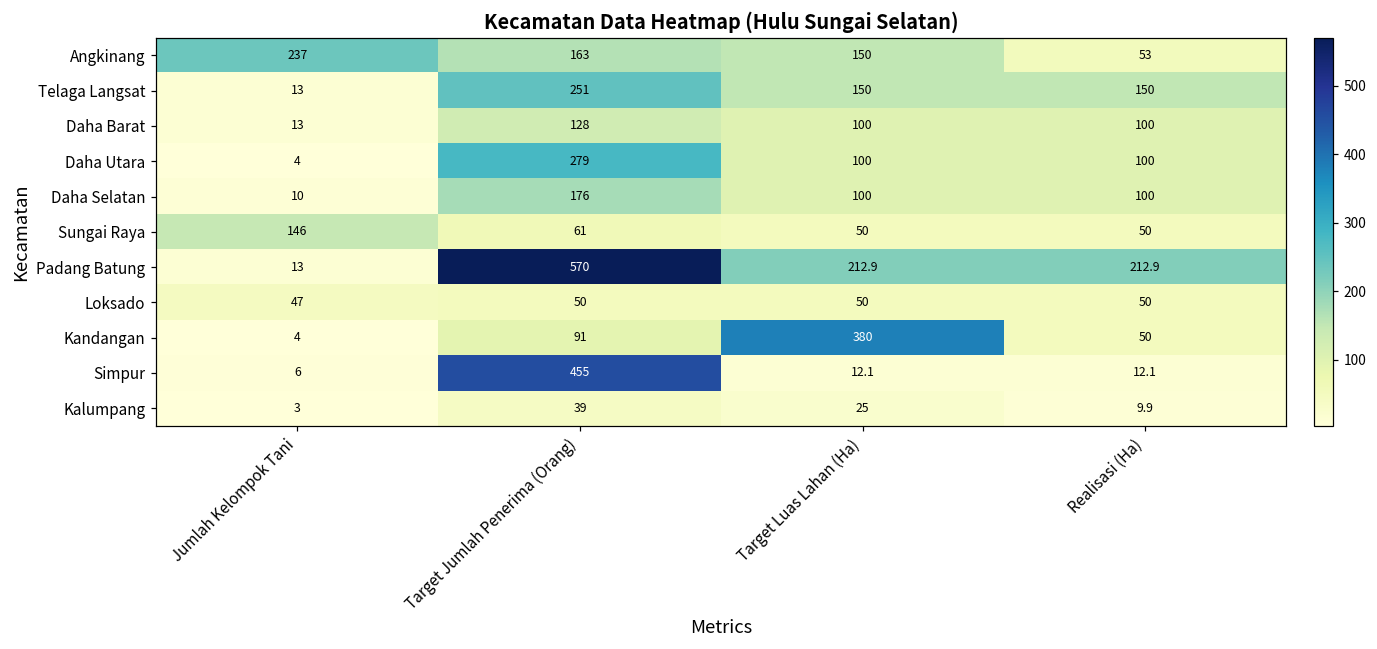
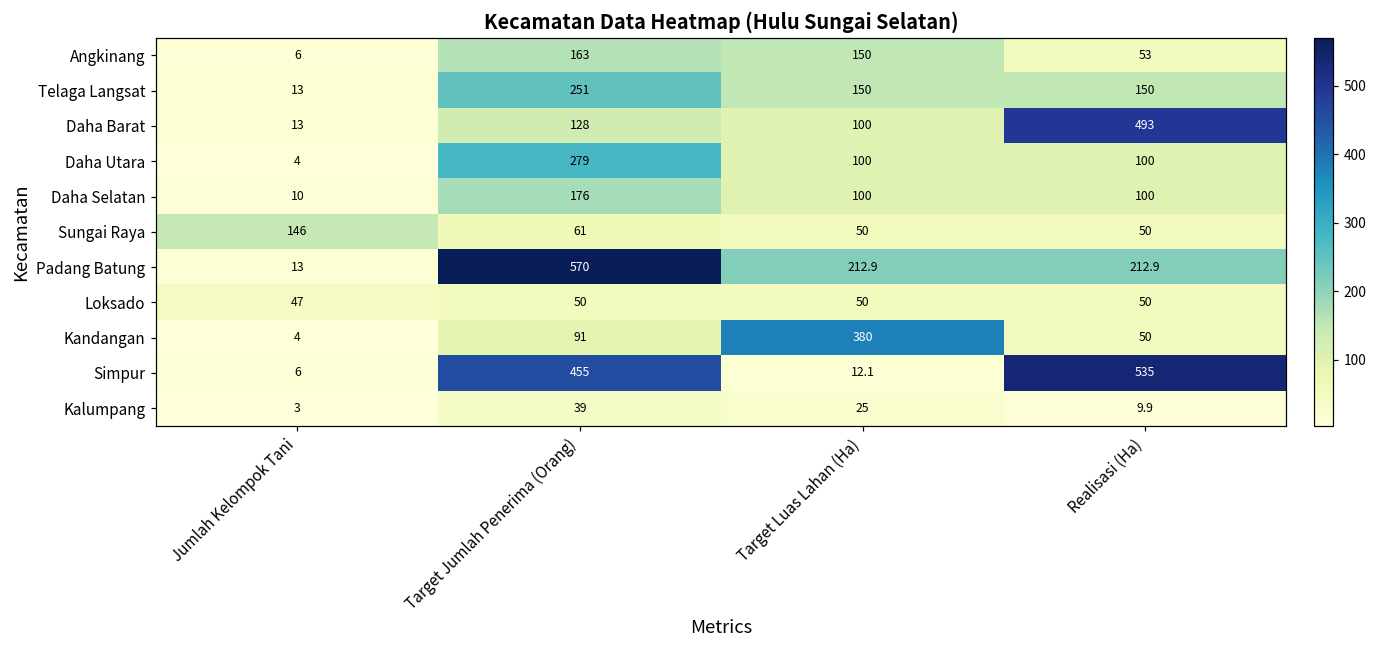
  {
    "Angkinang": {
-     "Jumlah Kelompok Tani": 237,
+     "Jumlah Kelompok Tani": 6,
      "Target Jumlah Penerima (Orang)": 163,
      "Target Luas Lahan (Ha)": 150,
      "Realisasi (Ha)": 53
    },
    "Telaga Langsat": {
      "Jumlah Kelompok Tani": 13,
      "Target Jumlah Penerima (Orang)": 251,
      "Target Luas Lahan (Ha)": 150,
      "Realisasi (Ha)": 150
    },
    "Daha Barat": {
      "Jumlah Kelompok Tani": 13,
      "Target Jumlah Penerima (Orang)": 128,
      "Target Luas Lahan (Ha)": 100,
-     "Realisasi (Ha)": 100
+     "Realisasi (Ha)": 493
    },
    "Daha Utara": {
      "Jumlah Kelompok Tani": 4,
      "Target Jumlah Penerima (Orang)": 279,
      "Target Luas Lahan (Ha)": 100,
      "Realisasi (Ha)": 100
    },
    "Daha Selatan": {
      "Jumlah Kelompok Tani": 10,
      "Target Jumlah Penerima (Orang)": 176,
      "Target Luas Lahan (Ha)": 100,
      "Realisasi (Ha)": 100
    },
    "Sungai Raya": {
      "Jumlah Kelompok Tani": 146,
      "Target Jumlah Penerima (Orang)": 61,
      "Target Luas Lahan (Ha)": 50,
      "Realisasi (Ha)": 50
    },
    "Padang Batung": {
      "Jumlah Kelompok Tani": 13,
      "Target Jumlah Penerima (Orang)": 570,
      "Target Luas Lahan (Ha)": 212.9,
      "Realisasi (Ha)": 212.9
    },
    "Loksado": {
      "Jumlah Kelompok Tani": 47,
      "Target Jumlah Penerima (Orang)": 50,
      "Target Luas Lahan (Ha)": 50,
      "Realisasi (Ha)": 50
    },
    "Kandangan": {
      "Jumlah Kelompok Tani": 4,
      "Target Jumlah Penerima (Orang)": 91,
      "Target Luas Lahan (Ha)": 380,
      "Realisasi (Ha)": 50
    },
    "Simpur": {
      "Jumlah Kelompok Tani": 6,
      "Target Jumlah Penerima (Orang)": 455,
      "Target Luas Lahan (Ha)": 12.1,
-     "Realisasi (Ha)": 12.1
+     "Realisasi (Ha)": 535
    },
    "Kalumpang": {
      "Jumlah Kelompok Tani": 3,
      "Target Jumlah Penerima (Orang)": 39,
      "Target Luas Lahan (Ha)": 25,
      "Realisasi (Ha)": 9.9
    }
  }
